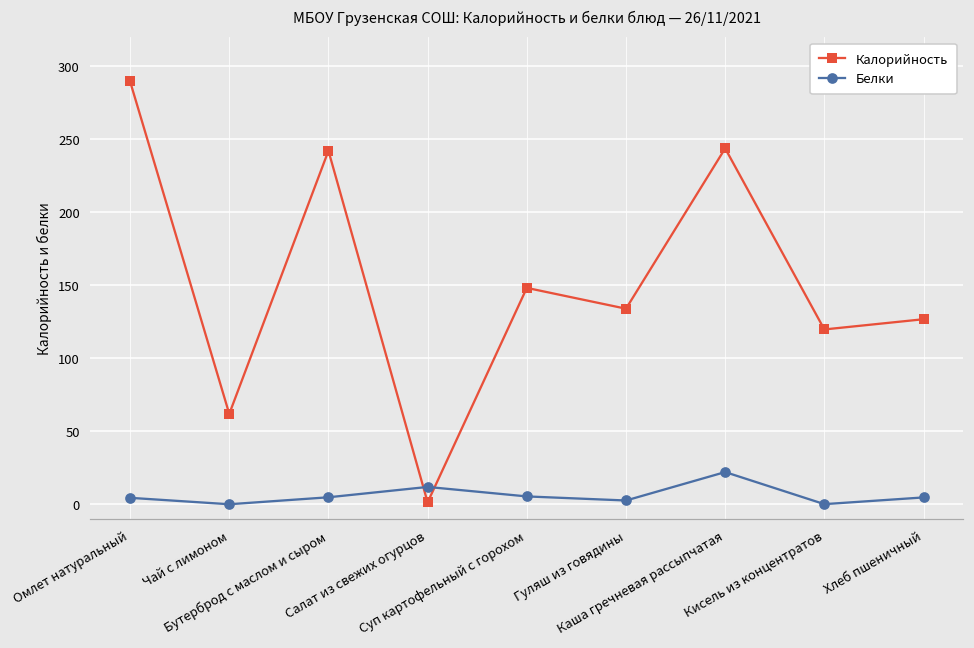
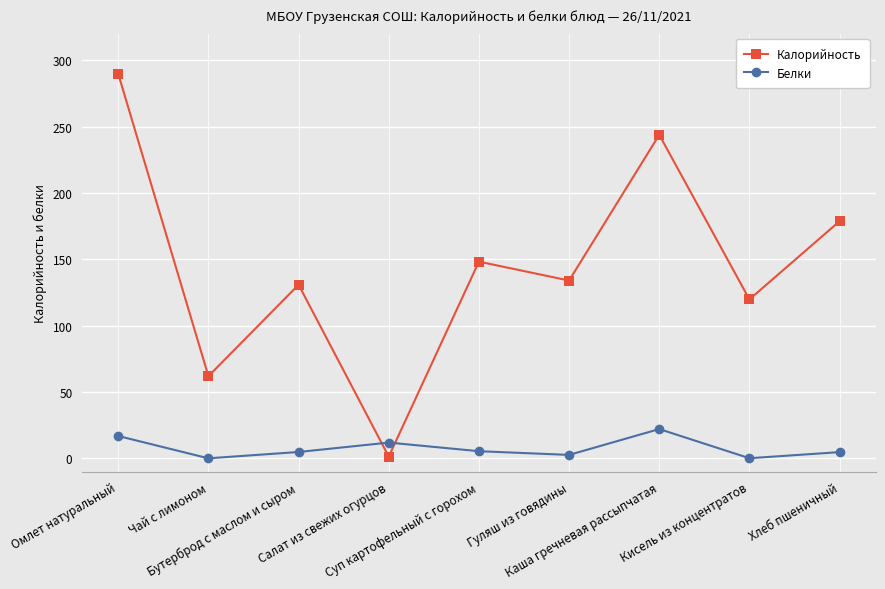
  {
    "Калорийность": {
      "Омлет натуральный": 290,
      "Чай с лимоном": 62,
-     "Бутерброд с маслом и сыром": 242,
+     "Бутерброд с маслом и сыром": 131,
      "Салат из свежих огурцов": 1,
      "Суп картофельный с горохом": 148,
      "Гуляш из говядины": 134,
      "Каша гречневая рассыпчатая": 244,
      "Кисель из концентратов": 120,
-     "Хлеб пшеничный": 127
+     "Хлеб пшеничный": 179
    },
    "Белки": {
-     "Омлет натуральный": 5,
+     "Омлет натуральный": 17,
      "Чай с лимоном": 0,
      "Бутерброд с маслом и сыром": 5,
      "Салат из свежих огурцов": 12,
      "Суп картофельный с горохом": 5,
      "Гуляш из говядины": 3,
      "Каша гречневая рассыпчатая": 22,
      "Кисель из концентратов": 0,
      "Хлеб пшеничный": 5
    }
  }
